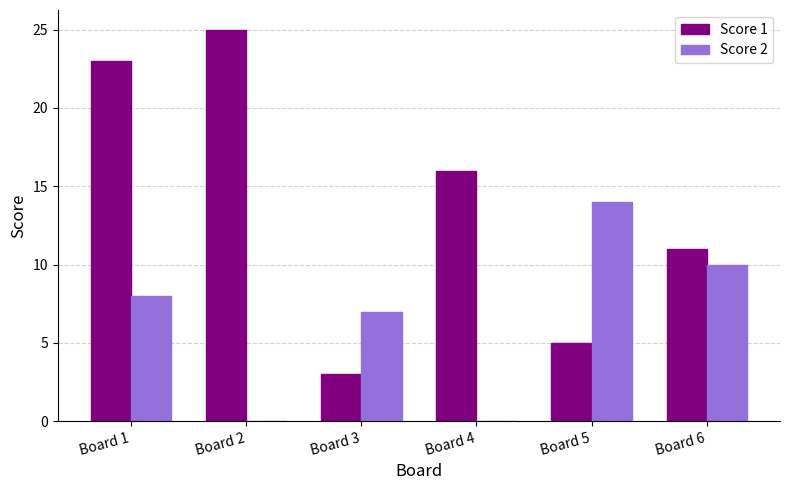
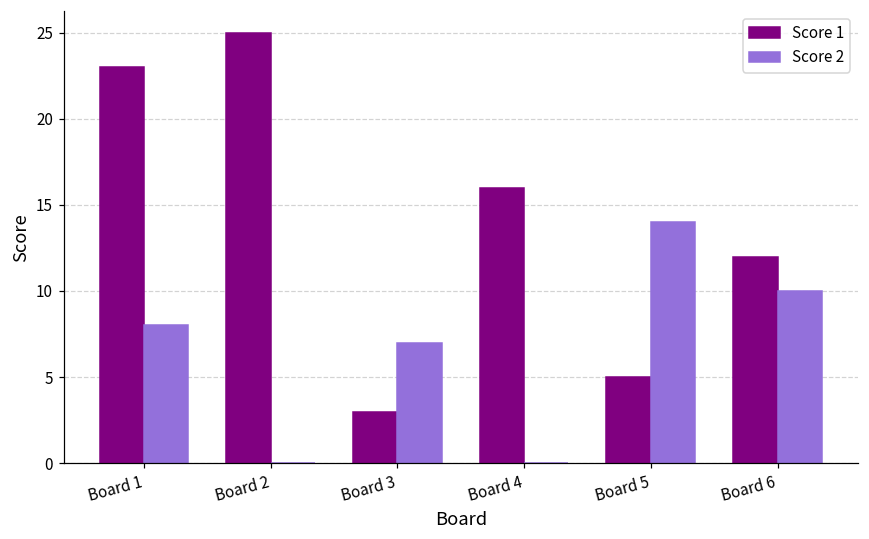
  {
    "Score 1": {
      "Board 1": 23,
      "Board 2": 25,
      "Board 3": 3,
      "Board 4": 16,
      "Board 5": 5,
-     "Board 6": 11
+     "Board 6": 12
    },
    "Score 2": {
      "Board 1": 8,
      "Board 2": 0,
      "Board 3": 7,
      "Board 4": 0,
      "Board 5": 14,
      "Board 6": 10
    }
  }
